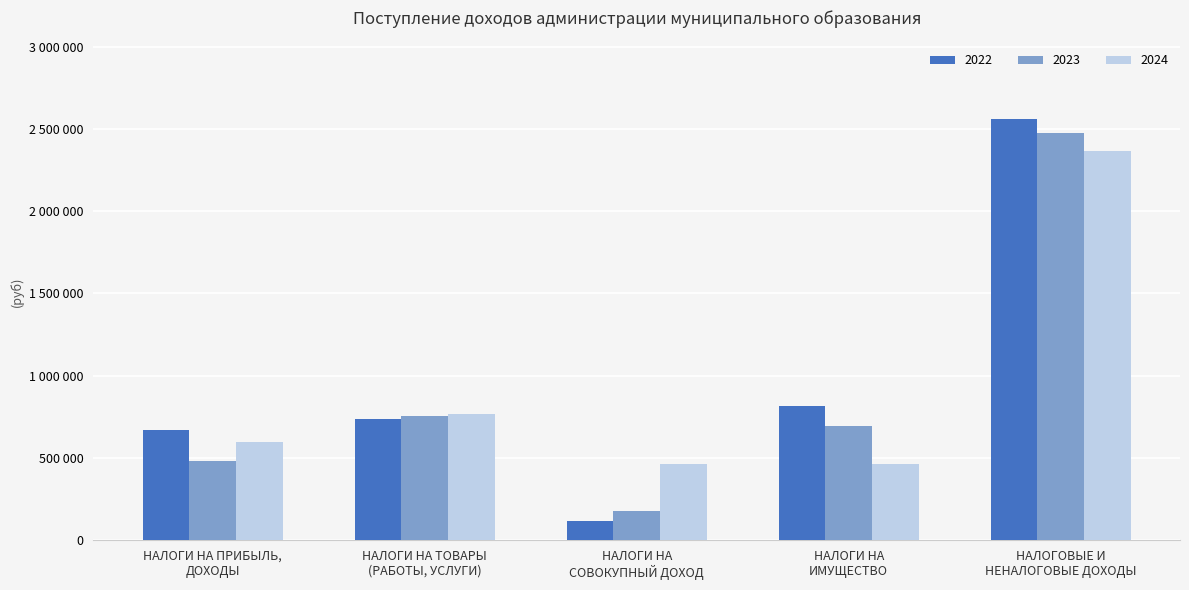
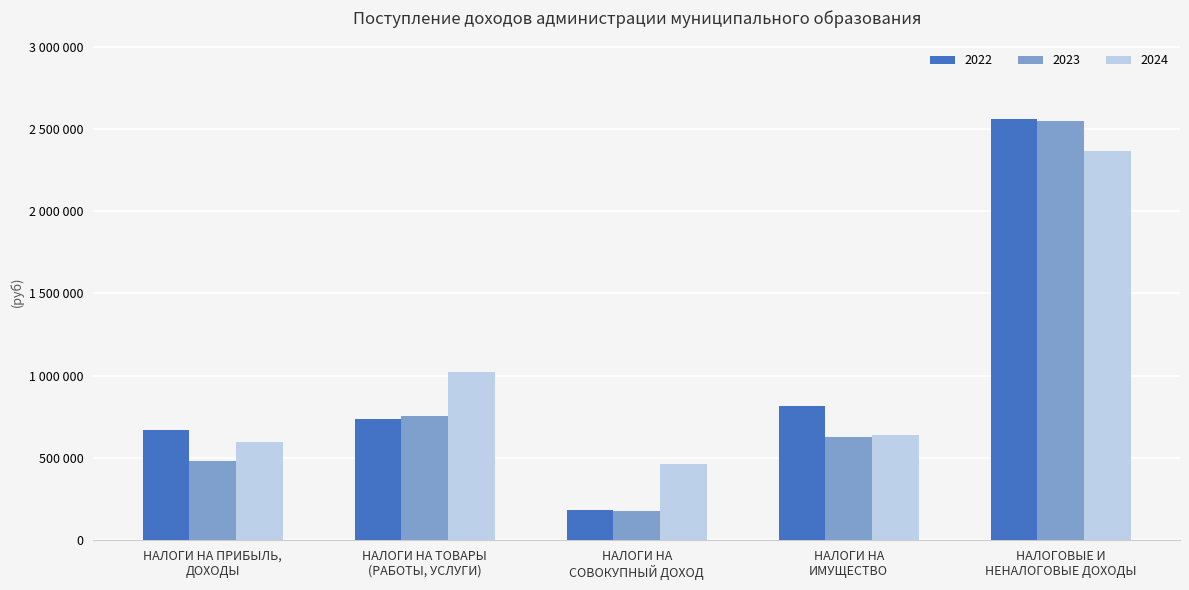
  {
    "2022": {
      "НАЛОГИ НА ПРИБЫЛЬ, ДОХОДЫ": 670000,
      "НАЛОГИ НА ТОВАРЫ (РАБОТЫ, УСЛУГИ)": 730000,
-     "НАЛОГИ НА СОВОКУПНЫЙ ДОХОД": 120000,
+     "НАЛОГИ НА СОВОКУПНЫЙ ДОХОД": 180000,
      "НАЛОГИ НА ИМУЩЕСТВО": 810000,
      "НАЛОГОВЫЕ И НЕНАЛОГОВЫЕ ДОХОДЫ": 2560000
    },
    "2023": {
      "НАЛОГИ НА ПРИБЫЛЬ, ДОХОДЫ": 480000,
      "НАЛОГИ НА ТОВАРЫ (РАБОТЫ, УСЛУГИ)": 750000,
      "НАЛОГИ НА СОВОКУПНЫЙ ДОХОД": 180000,
-     "НАЛОГИ НА ИМУЩЕСТВО": 690000,
-     "НАЛОГОВЫЕ И НЕНАЛОГОВЫЕ ДОХОДЫ": 2480000
+     "НАЛОГИ НА ИМУЩЕСТВО": 630000,
+     "НАЛОГОВЫЕ И НЕНАЛОГОВЫЕ ДОХОДЫ": 2550000
    },
    "2024": {
      "НАЛОГИ НА ПРИБЫЛЬ, ДОХОДЫ": 600000,
-     "НАЛОГИ НА ТОВАРЫ (РАБОТЫ, УСЛУГИ)": 770000,
+     "НАЛОГИ НА ТОВАРЫ (РАБОТЫ, УСЛУГИ)": 1020000,
      "НАЛОГИ НА СОВОКУПНЫЙ ДОХОД": 460000,
-     "НАЛОГИ НА ИМУЩЕСТВО": 460000,
+     "НАЛОГИ НА ИМУЩЕСТВО": 640000,
      "НАЛОГОВЫЕ И НЕНАЛОГОВЫЕ ДОХОДЫ": 2370000
    }
  }
